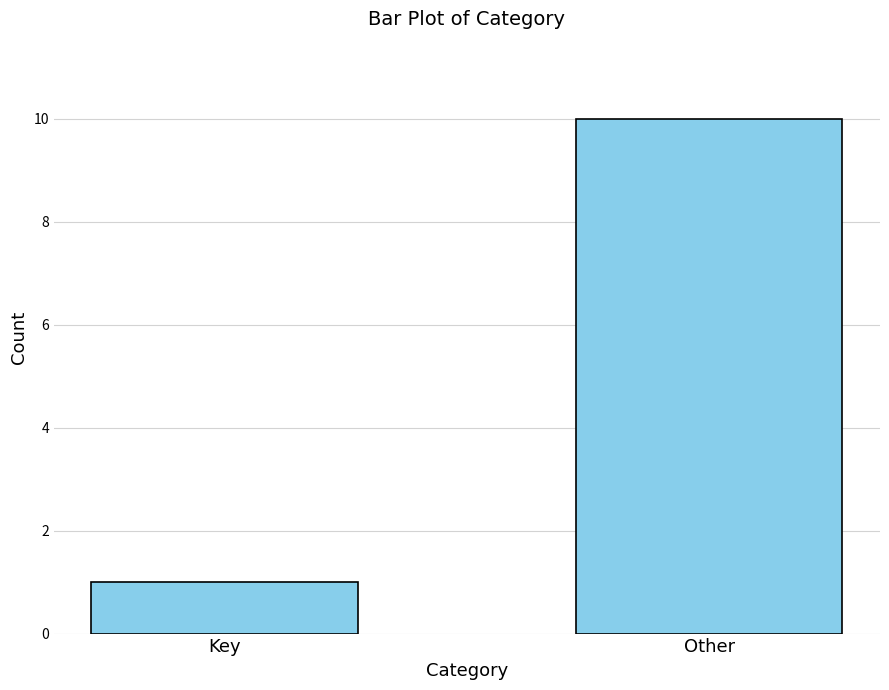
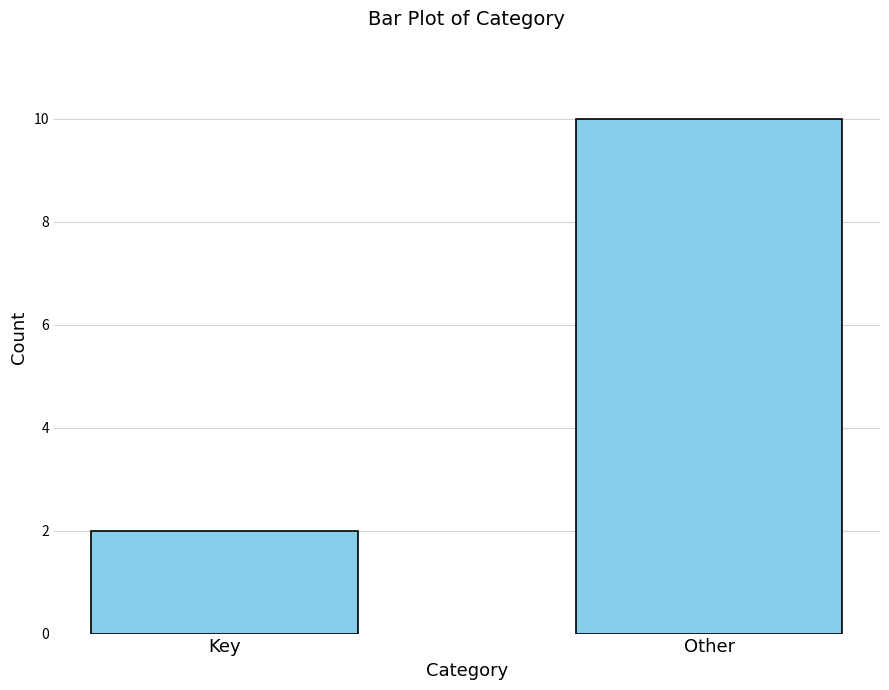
  {
-   "Key": 1,
+   "Key": 2,
    "Other": 10
  }
